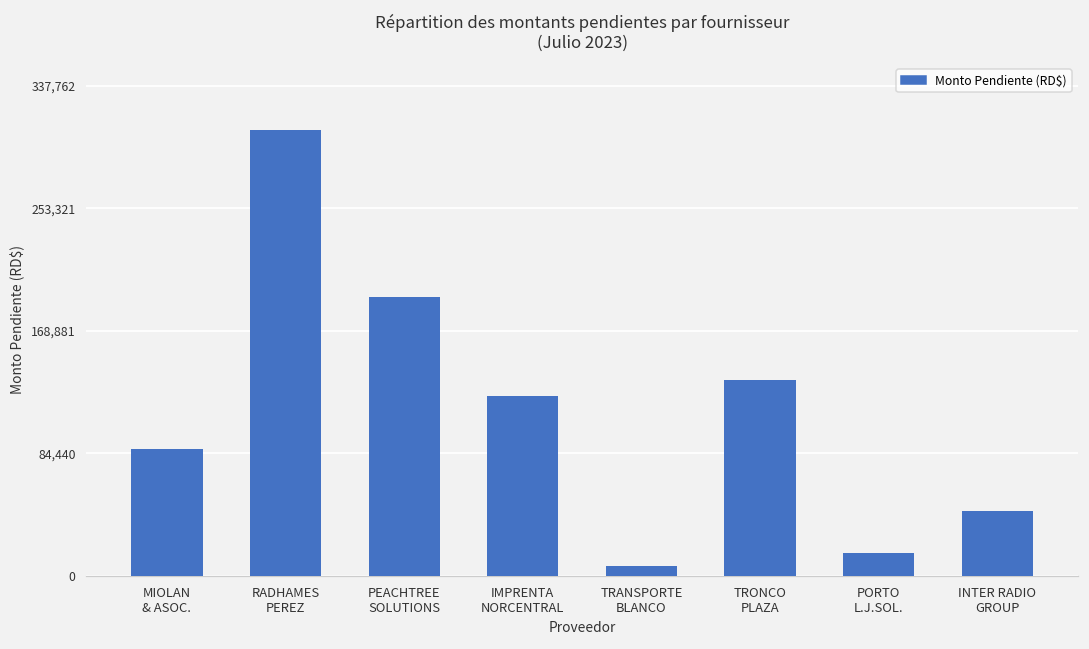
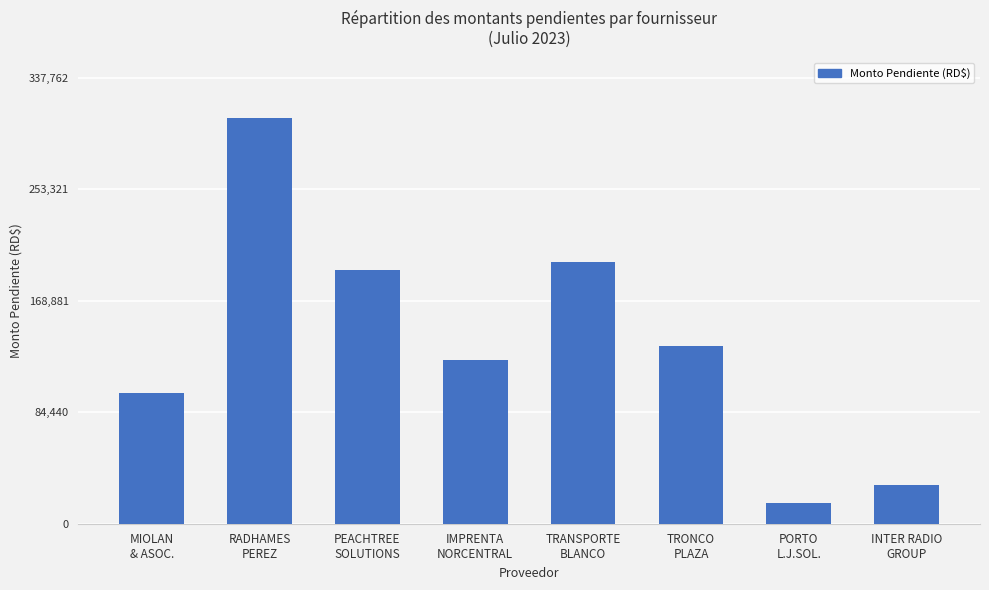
  {
-   "MIOLAN & ASOC.": "87,000",
+   "MIOLAN & ASOC.": "99,000",
    "RADHAMES PEREZ": "307,000",
    "PEACHTREE SOLUTIONS": "192,000",
    "IMPRENTA NORCENTRAL": "124,000",
-   "TRANSPORTE BLANCO": "7,000",
+   "TRANSPORTE BLANCO": "198,000",
    "TRONCO PLAZA": "135,000",
    "PORTO L.J.SOL.": "16,000",
-   "INTER RADIO GROUP": "45,000"
+   "INTER RADIO GROUP": "30,000"
  }
